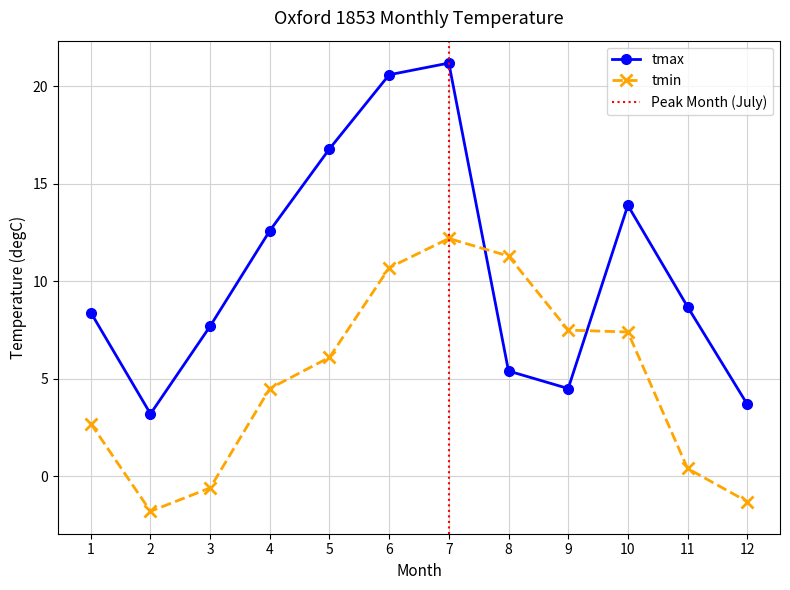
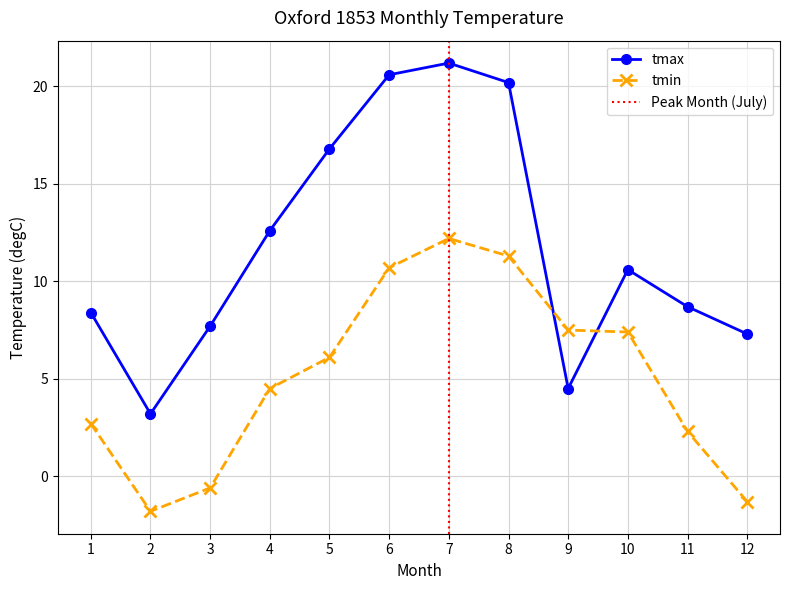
  {
    "tmax": {
      "1": 8.4,
      "2": 3.2,
      "3": 7.7,
      "4": 12.6,
      "5": 16.8,
      "6": 20.6,
      "7": 21.2,
-     "8": 5.4,
+     "8": 20.2,
      "9": 4.5,
-     "10": 13.9,
+     "10": 10.6,
      "11": 8.7,
-     "12": 3.7
+     "12": 7.3
    },
    "tmin": {
      "1": 2.7,
      "2": -1.8,
      "3": -0.6,
      "4": 4.5,
      "5": 6.1,
      "6": 10.7,
      "7": 12.2,
      "8": 11.3,
      "9": 7.5,
      "10": 7.4,
-     "11": 0.4,
+     "11": 2.3,
      "12": -1.3
    }
  }
